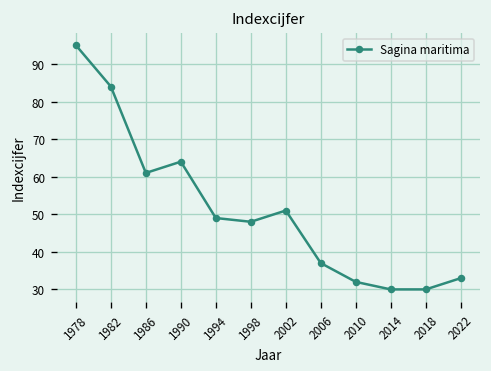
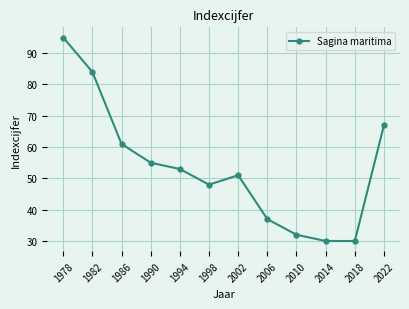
  {
    "1978": 95,
    "1982": 84,
    "1986": 61,
-   "1990": 64,
-   "1994": 49,
+   "1990": 55,
+   "1994": 53,
    "1998": 48,
    "2002": 51,
    "2006": 37,
    "2010": 32,
    "2014": 30,
    "2018": 30,
-   "2022": 33
+   "2022": 67
  }
